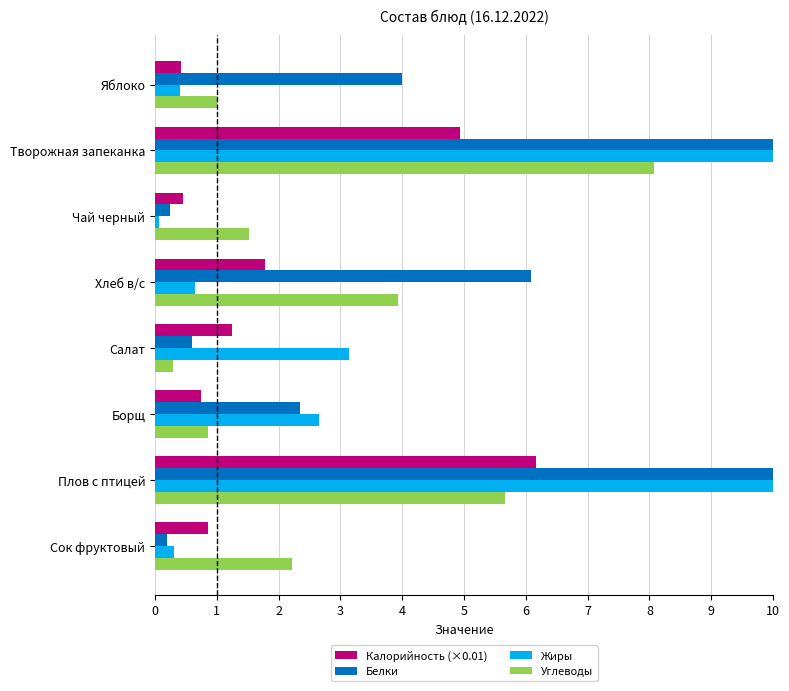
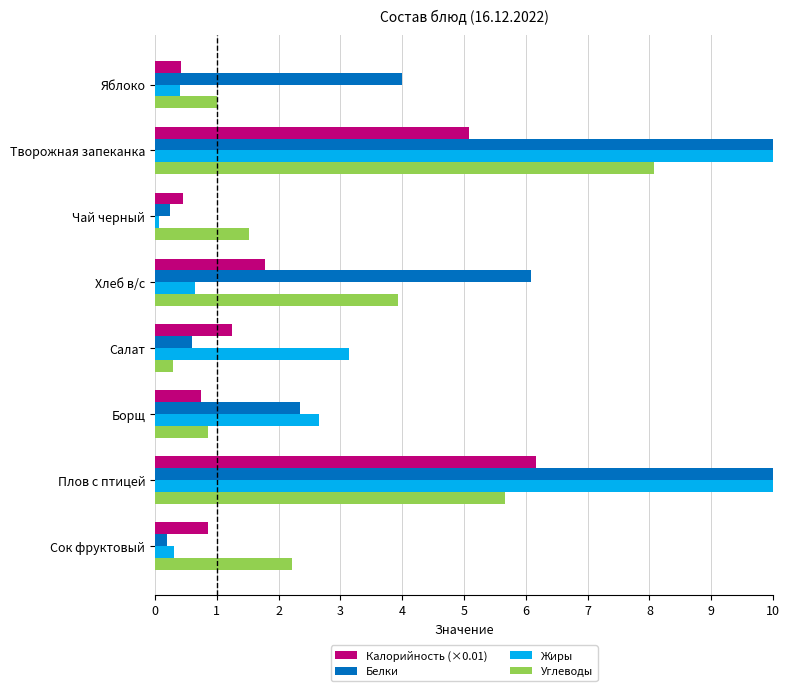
  {
    "Калорийность (×0.01)": {
      "Яблоко": 0.4,
-     "Творожная запеканка": 4.9,
+     "Творожная запеканка": 5.1,
      "Чай черный": 0.5,
      "Хлеб в/с": 1.8,
      "Салат": 1.2,
      "Борщ": 0.7,
      "Плов с птицей": 6.2,
      "Сок фруктовый": 0.9
    },
    "Белки": {
      "Яблоко": 4.0,
      "Чай черный": 0.2,
      "Хлеб в/с": 6.1,
      "Салат": 0.6,
      "Борщ": 2.3,
      "Сок фруктовый": 0.2
    },
    "Жиры": {
      "Яблоко": 0.4,
      "Чай черный": 0.1,
      "Хлеб в/с": 0.6,
      "Салат": 3.1,
      "Борщ": 2.7,
      "Сок фруктовый": 0.3
    },
    "Углеводы": {
      "Яблоко": 1.0,
      "Творожная запеканка": 8.1,
      "Чай черный": 1.5,
      "Хлеб в/с": 3.9,
      "Салат": 0.3,
      "Борщ": 0.9,
      "Плов с птицей": 5.7,
      "Сок фруктовый": 2.2
    }
  }
